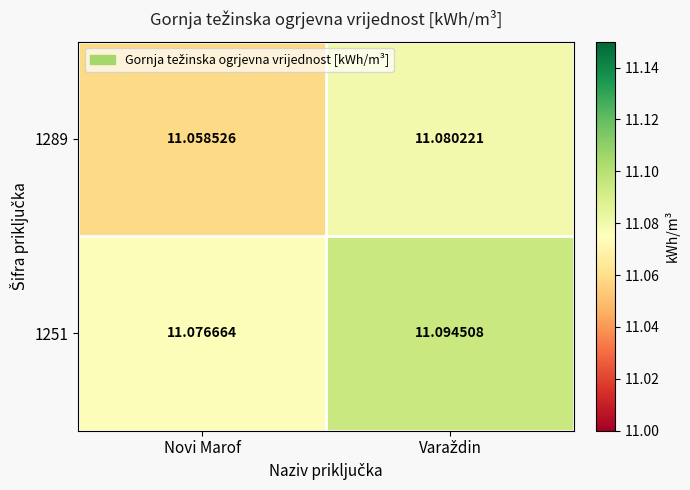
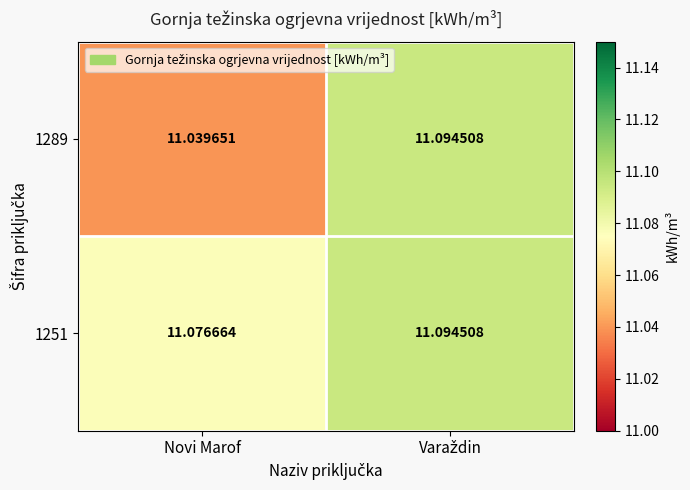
  {
    "1289": {
-     "Novi Marof": 11.058526,
-     "Varaždin": 11.080221
+     "Novi Marof": 11.039651,
+     "Varaždin": 11.094508
    },
    "1251": {
      "Novi Marof": 11.076664,
      "Varaždin": 11.094508
    }
  }
